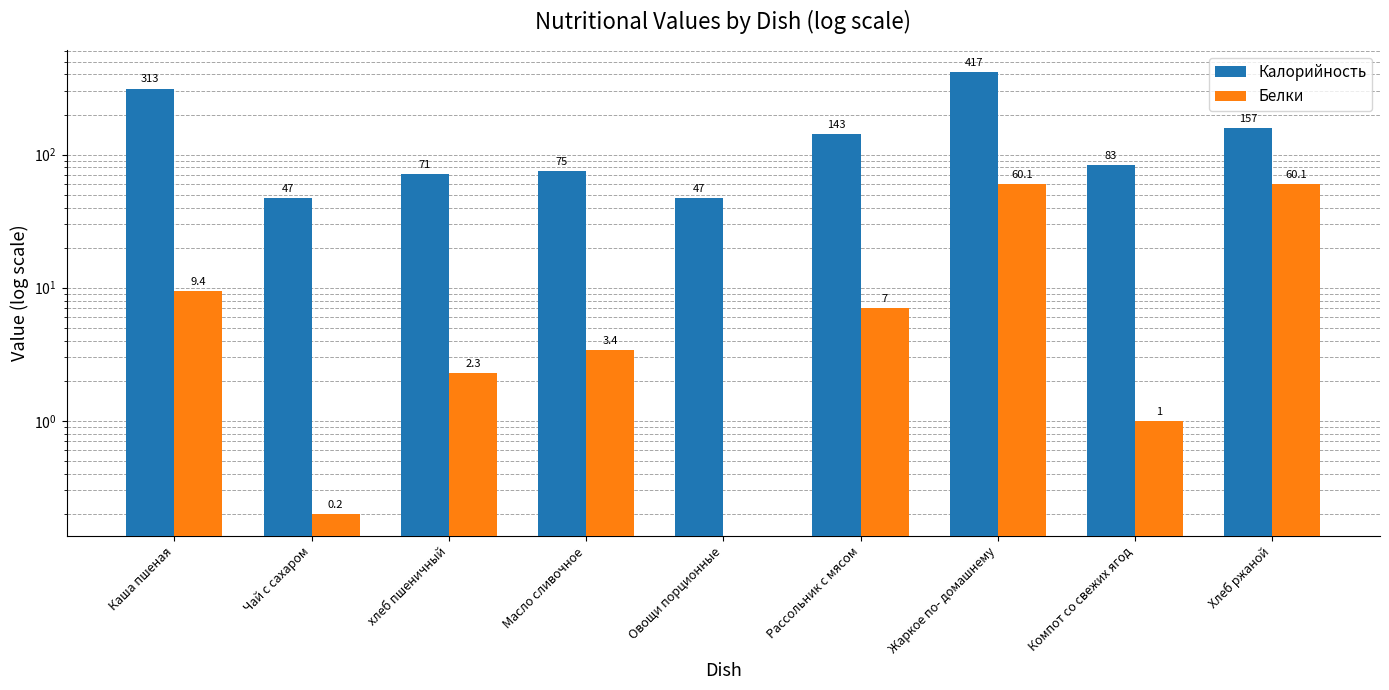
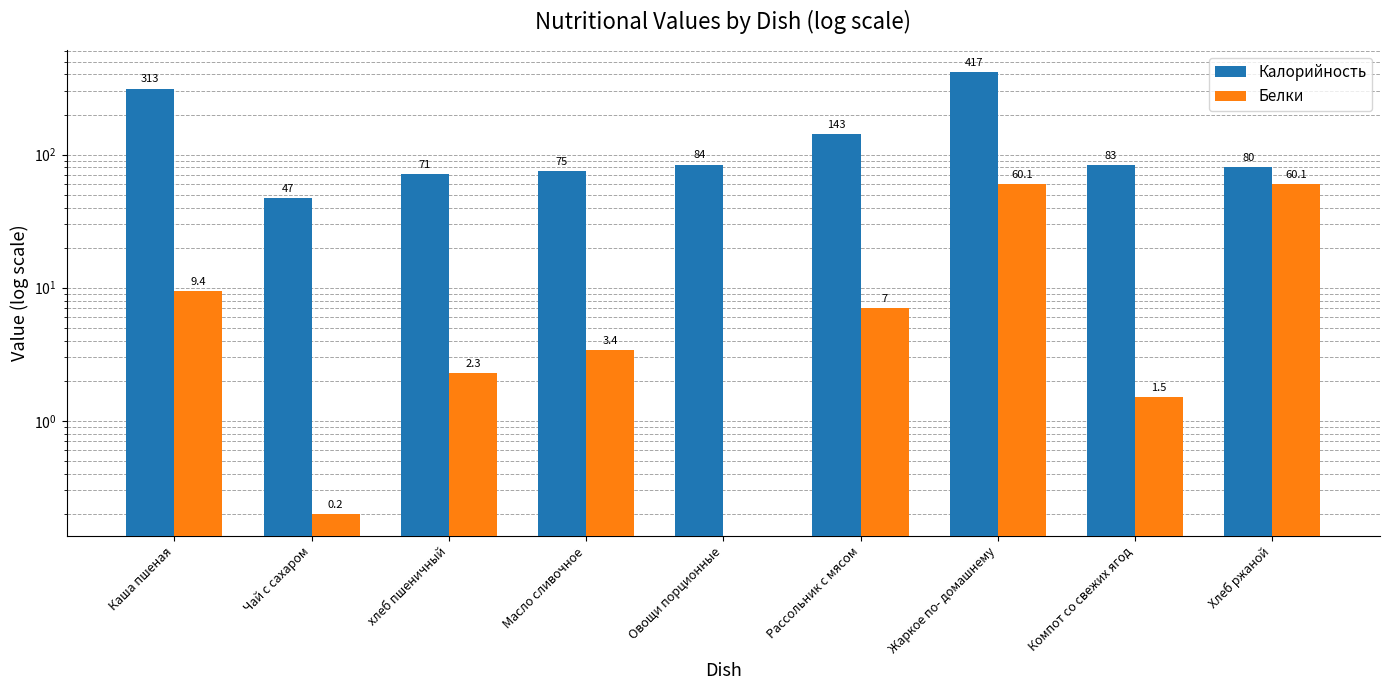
  {
    "Калорийность": {
      "Каша пшеная": 313,
      "Чай с сахаром": 47,
      "хлеб пшеничный": 71,
      "Масло сливочное": 75,
-     "Овощи порционные": 47,
+     "Овощи порционные": 84,
      "Рассольник с мясом": 143,
      "Жаркое по- домашнему": 417,
      "Компот со свежих ягод": 83,
-     "Хлеб ржаной": 157
+     "Хлеб ржаной": 80
    },
    "Белки": {
      "Каша пшеная": 9.4,
      "Чай с сахаром": 0.2,
      "хлеб пшеничный": 2.3,
      "Масло сливочное": 3.4,
      "Рассольник с мясом": 7,
      "Жаркое по- домашнему": 60.1,
-     "Компот со свежих ягод": 1,
+     "Компот со свежих ягод": 1.5,
      "Хлеб ржаной": 60.1
    }
  }
